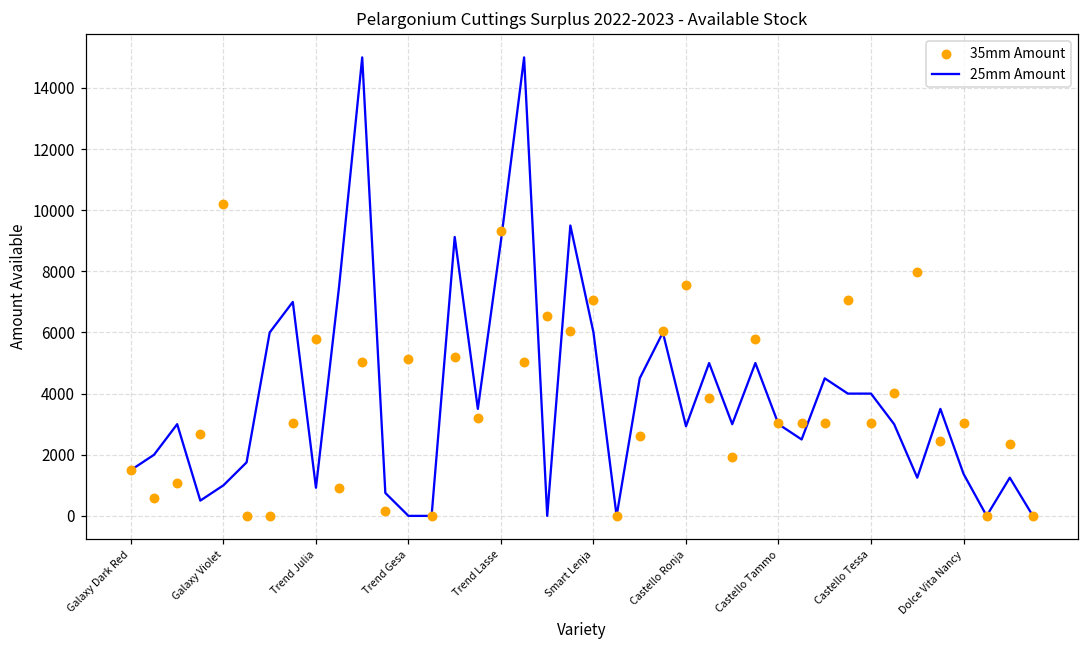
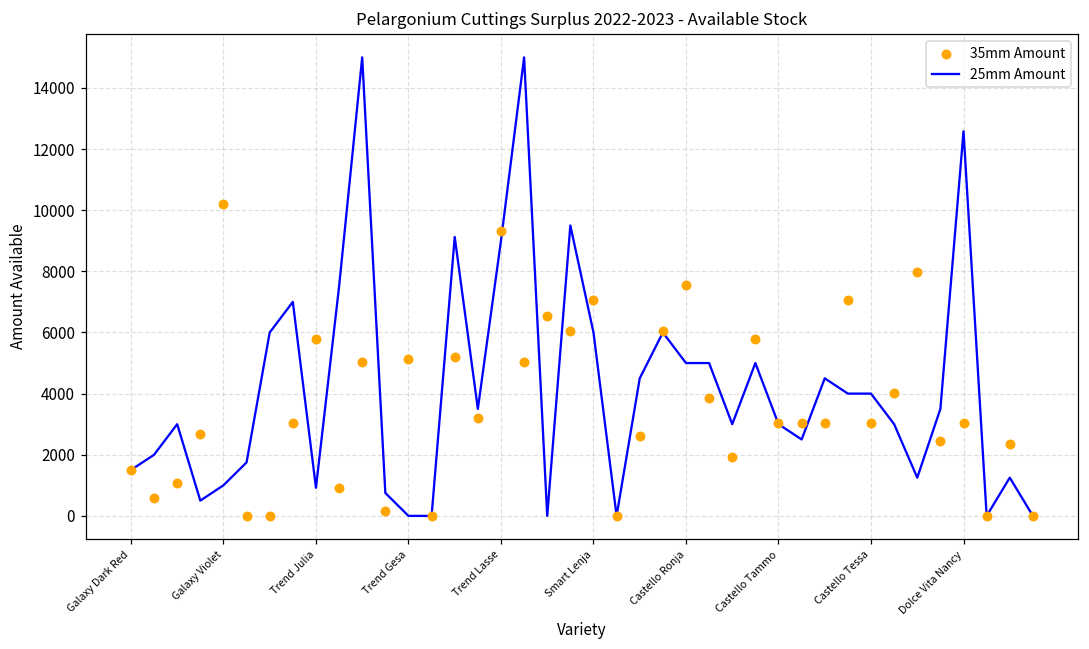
  {
    "25mm Amount": {
      "Galaxy Violet": 1000,
      "Trend Julia": 900,
      "Trend Gesa": 0,
      "Trend Lasse": 9000,
      "Smart Lenja": 6000,
-     "Castello Ronja": 2900,
+     "Castello Ronja": 5000,
      "Castello Tessa": 4000,
-     "Dolce Vita Nancy": 1400
+     "Dolce Vita Nancy": 12600
    }
  }
